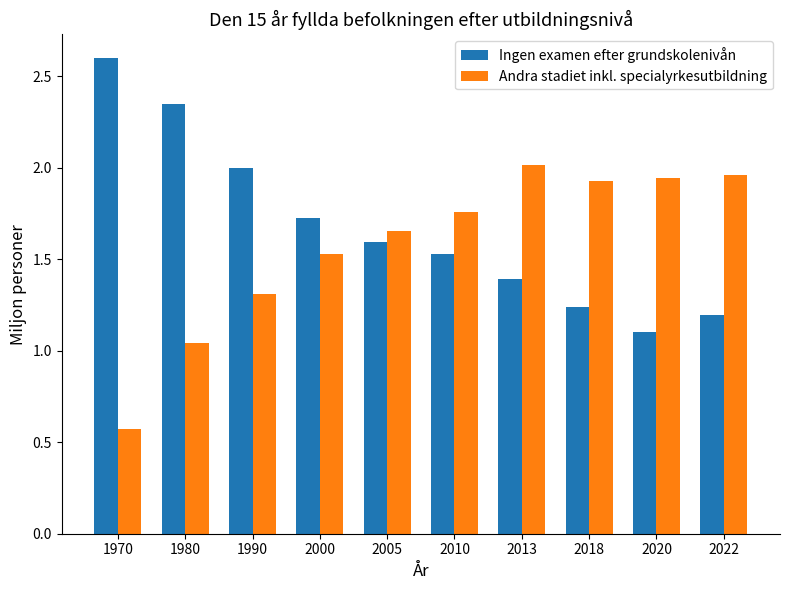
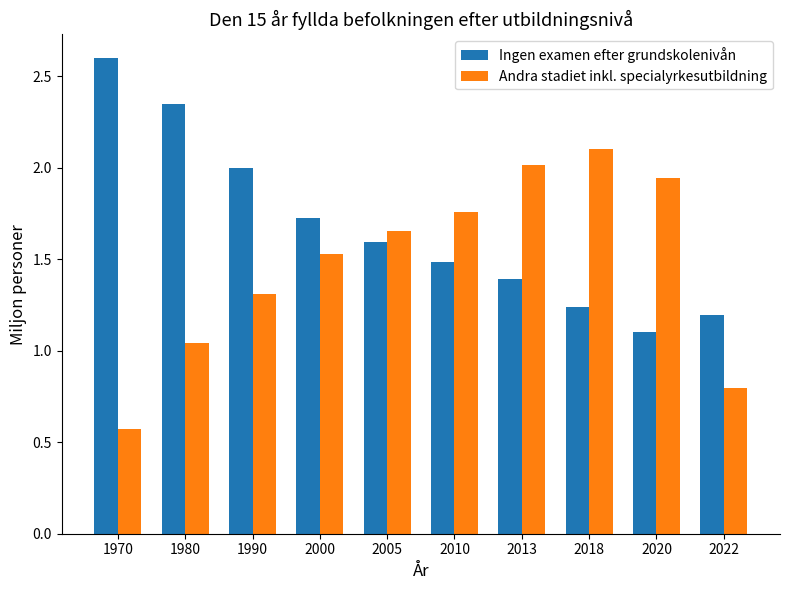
  {
    "Ingen examen efter grundskolenivån": {
      "1970": 2.60,
      "1980": 2.35,
      "1990": 2.00,
      "2000": 1.72,
      "2005": 1.59,
-     "2010": 1.53,
+     "2010": 1.48,
      "2013": 1.39,
      "2018": 1.24,
      "2020": 1.10,
      "2022": 1.19
    },
    "Andra stadiet inkl. specialyrkesutbildning": {
      "1970": 0.57,
      "1980": 1.04,
      "1990": 1.31,
      "2000": 1.53,
      "2005": 1.65,
      "2010": 1.76,
      "2013": 2.01,
-     "2018": 1.93,
+     "2018": 2.10,
      "2020": 1.94,
-     "2022": 1.96
+     "2022": 0.80
    }
  }
